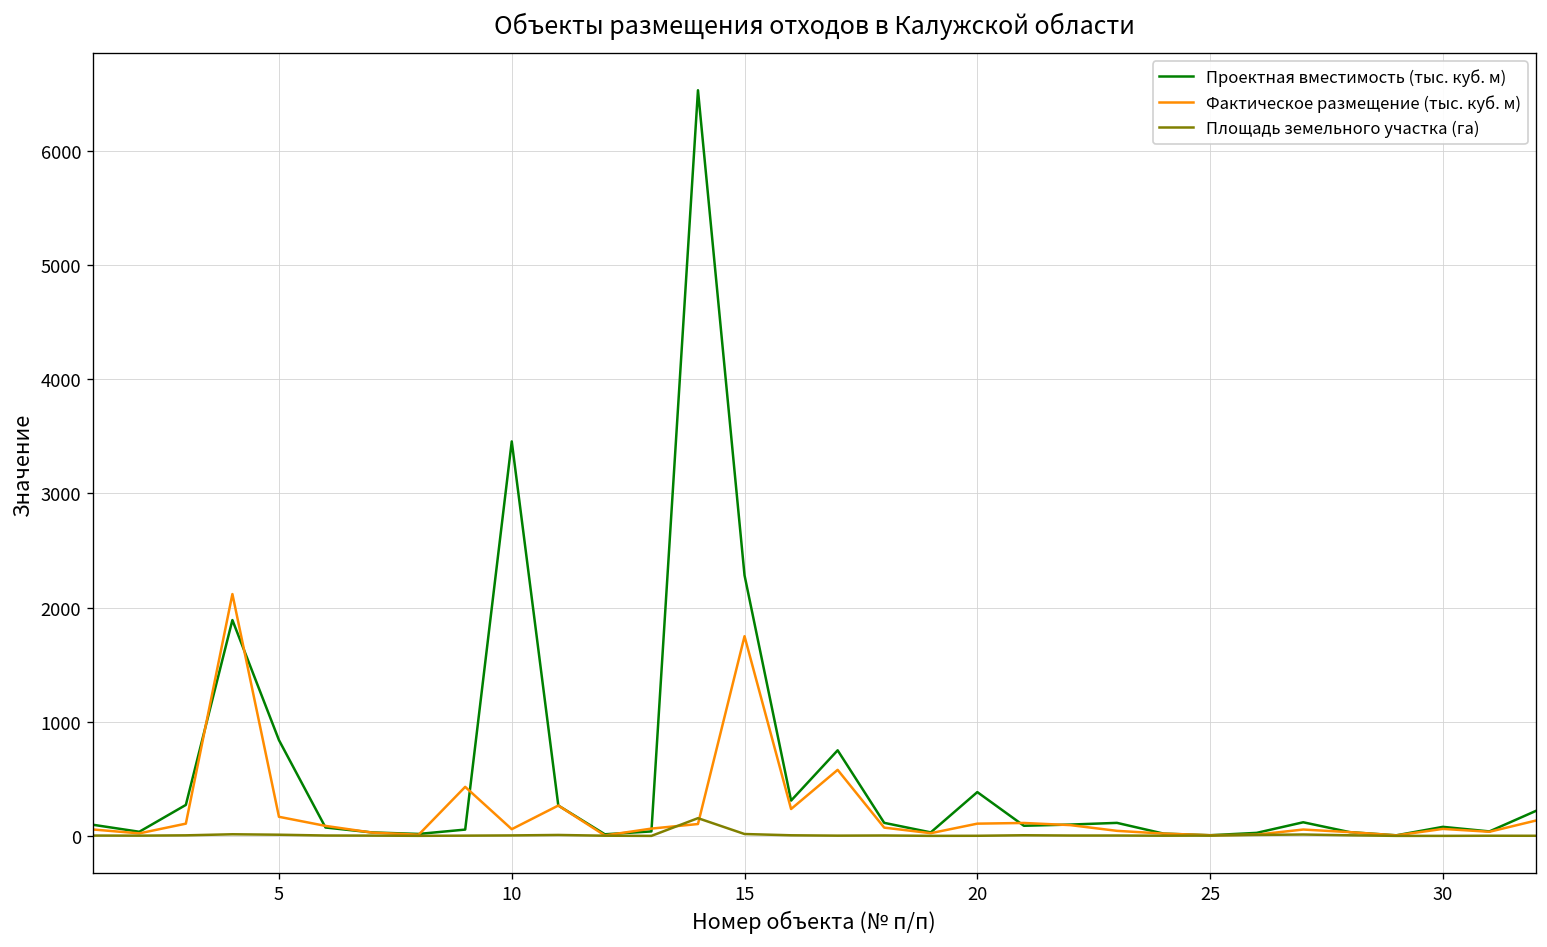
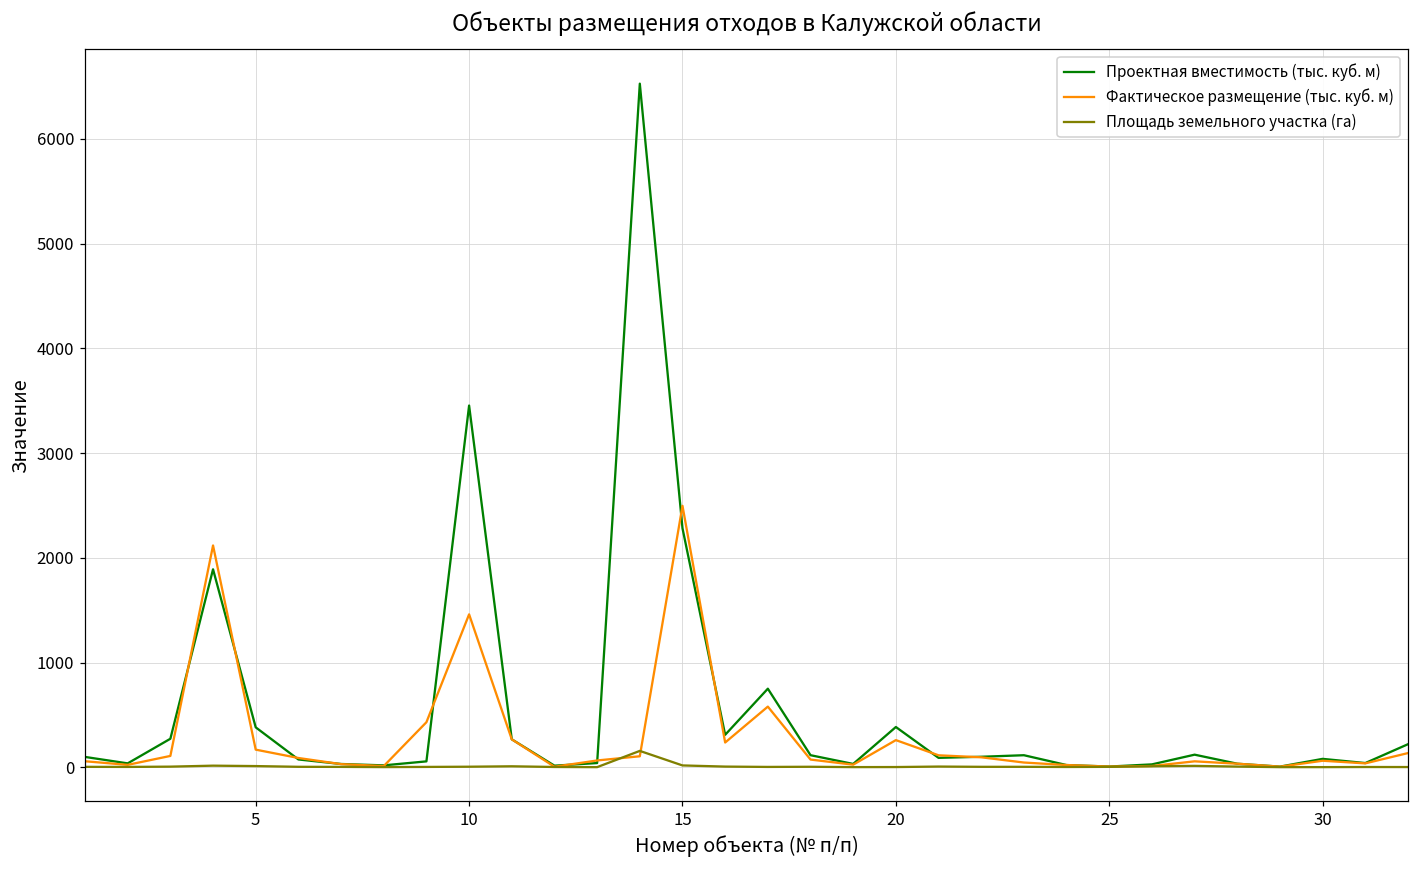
  {
    "Проектная вместимость (тыс. куб. м)": {
-     "5": 800,
+     "5": 400,
      "10": 3500,
      "15": 2300,
      "20": 400
    },
    "Фактическое размещение (тыс. куб. м)": {
      "5": 200,
-     "10": 100,
-     "15": 1700,
-     "20": 100
+     "10": 1500,
+     "15": 2500,
+     "20": 300
    },
    "Площадь земельного участка (га)": {
      "5": 0,
      "10": 0,
      "15": 0,
      "20": 0,
      "30": 0
    }
  }
